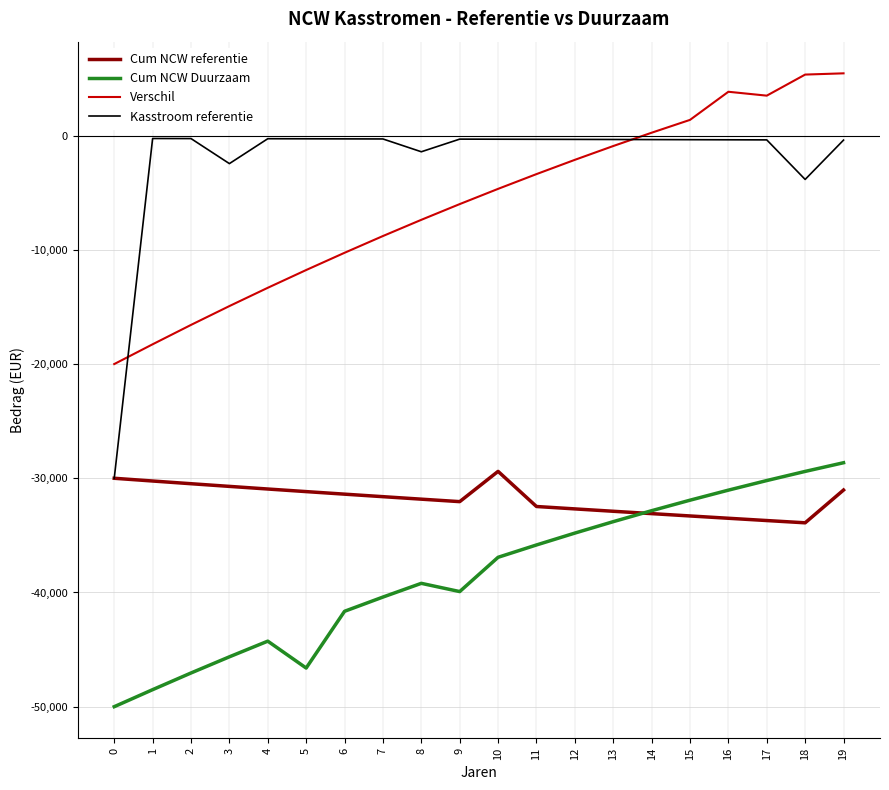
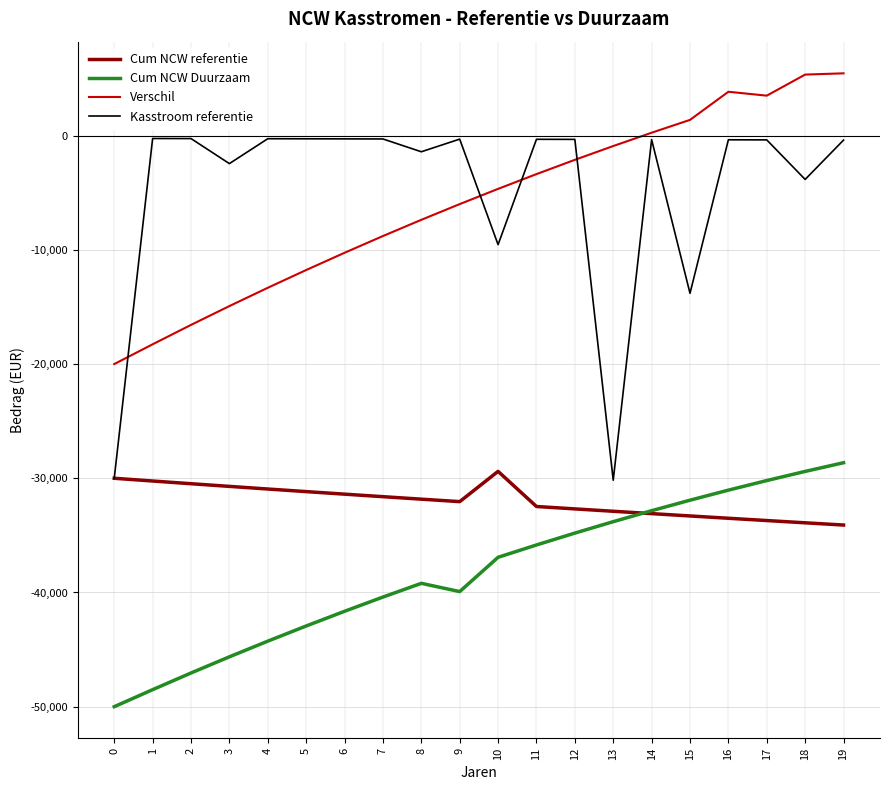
  {
    "Cum NCW referentie": {
      "1": "-30,200",
      "2": "-30,500",
      "3": "-30,700",
      "4": "-30,900",
      "5": "-31,200",
      "6": "-31,400",
      "7": "-31,600",
      "8": "-31,800",
      "9": "-32,000",
      "10": "-29,400",
      "11": "-32,500",
      "12": "-32,700",
      "13": "-32,900",
      "14": "-33,100",
      "15": "-33,300",
      "16": "-33,500",
      "17": "-33,700",
      "18": "-33,900",
-     "19": "-31,000"
+     "19": "-34,100"
    },
    "Cum NCW Duurzaam": {
      "0": "-50,000",
      "1": "-48,500",
      "2": "-47,000",
      "3": "-45,600",
      "4": "-44,300",
-     "5": "-46,600",
+     "5": "-42,900",
      "6": "-41,600",
      "7": "-40,400",
      "8": "-39,200",
      "9": "-39,900",
      "10": "-36,900",
      "11": "-35,800",
      "12": "-34,800",
      "13": "-33,800",
      "14": "-32,800",
      "15": "-31,900",
      "16": "-31,000",
      "17": "-30,200",
      "18": "-29,400",
      "19": "-28,600"
    },
    "Verschil": {
      "0": "-20,000",
      "1": "-18,300",
      "2": "-16,600",
      "3": "-14,900",
      "4": "-13,300",
      "5": "-11,800",
      "6": "-10,300",
      "7": "-8,800",
      "8": "-7,400",
      "9": "-6,000",
      "10": "-4,700",
      "11": "-3,400",
      "12": "-2,100",
      "13": "-900",
      "14": "300",
      "15": "1,400",
      "16": "3,800",
      "17": "3,500",
      "18": "5,300",
      "19": "5,500"
    },
    "Kasstroom referentie": {
      "1": "-300",
      "2": "-300",
      "3": "-2,400",
      "4": "-300",
      "5": "-300",
      "6": "-300",
      "7": "-300",
      "8": "-1,400",
      "9": "-300",
-     "10": "-300",
+     "10": "-9,500",
      "11": "-300",
      "12": "-300",
-     "13": "-300",
+     "13": "-30,200",
      "14": "-300",
-     "15": "-400",
+     "15": "-13,800",
      "16": "-400",
      "17": "-400",
      "18": "-3,800",
      "19": "-400"
    }
  }
